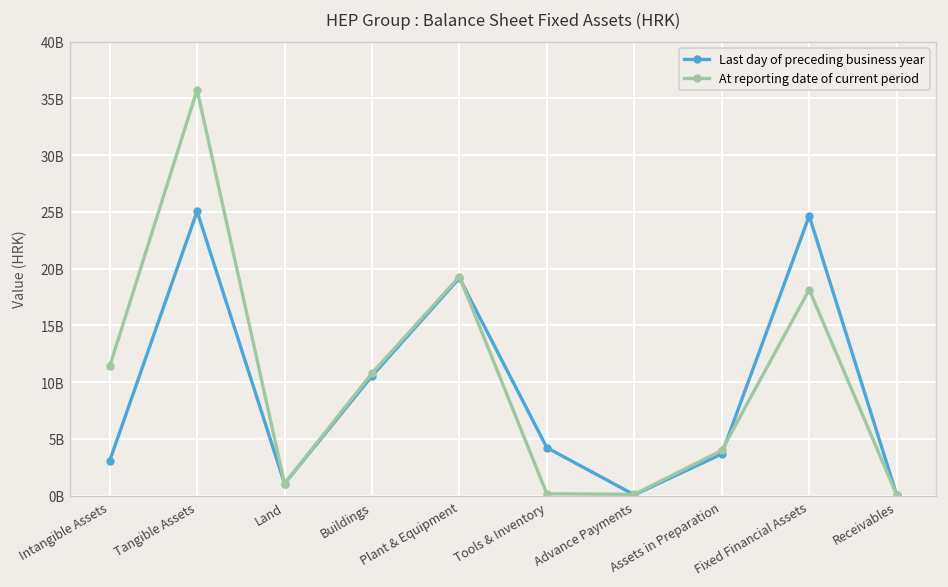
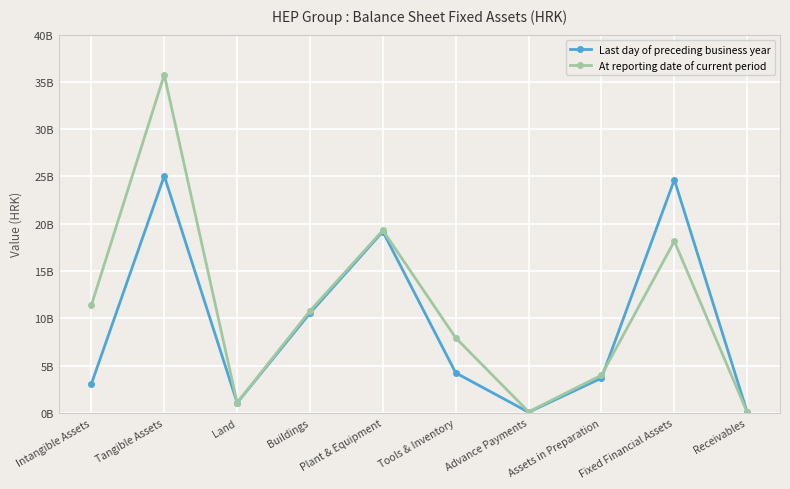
  {
    "Last day of preceding business year": {
      "Intangible Assets": 3000000000,
      "Tangible Assets": 25000000000,
      "Tools & Inventory": 4000000000,
      "Assets in Preparation": 4000000000,
      "Fixed Financial Assets": 25000000000
    },
    "At reporting date of current period": {
      "Intangible Assets": 11000000000,
      "Tangible Assets": 36000000000,
-     "Tools & Inventory": 0,
+     "Tools & Inventory": 8000000000,
      "Assets in Preparation": 4000000000,
      "Fixed Financial Assets": 18000000000
    }
  }
